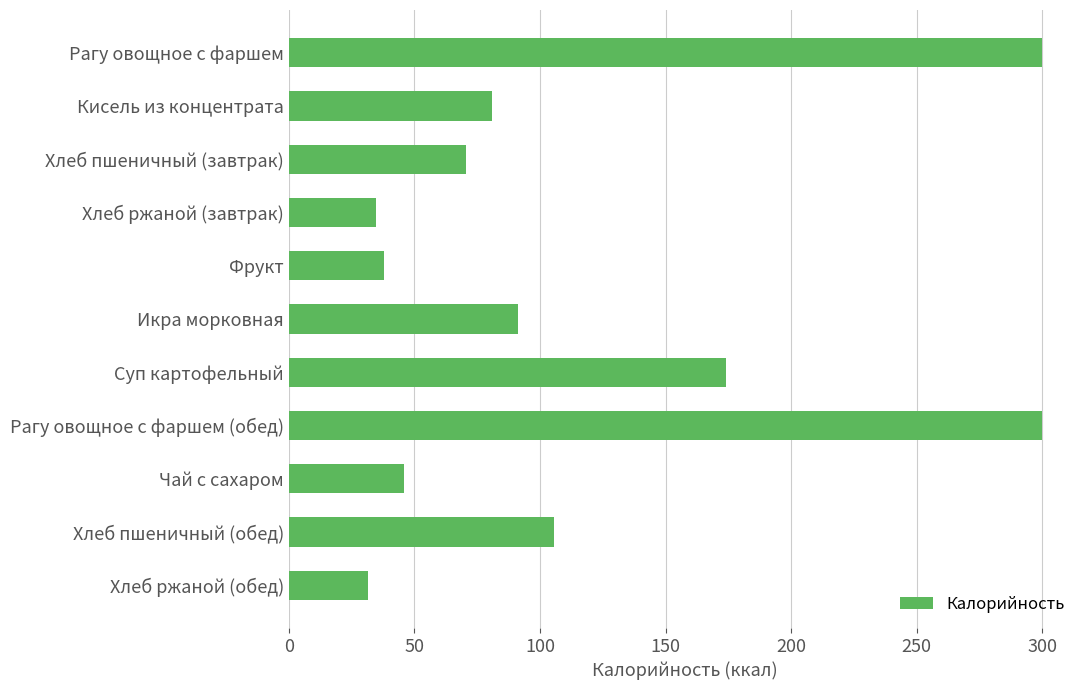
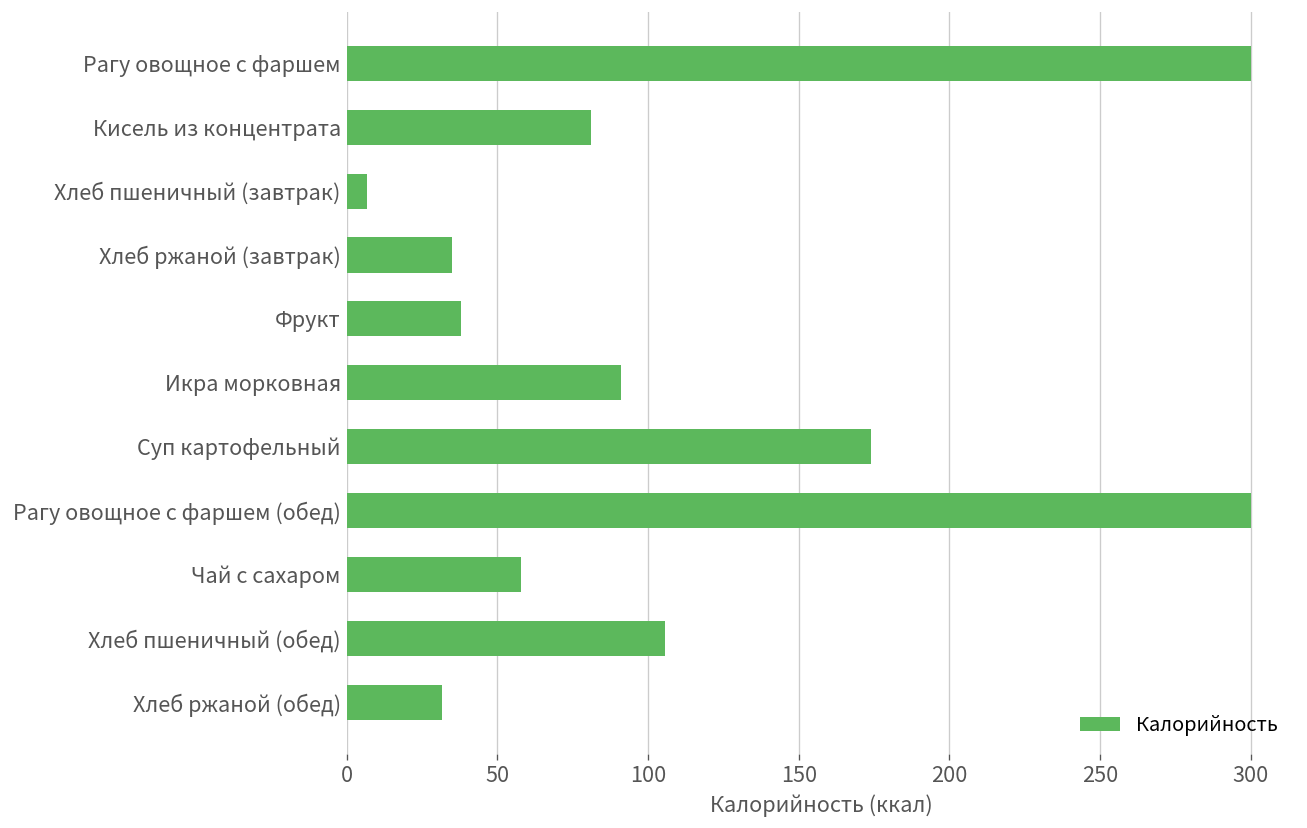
  {
    "Рагу овощное с фаршем": 300,
    "Кисель из концентрата": 81,
-   "Хлеб пшеничный (завтрак)": 71,
+   "Хлеб пшеничный (завтрак)": 7,
    "Хлеб ржаной (завтрак)": 35,
    "Фрукт": 38,
    "Икра морковная": 91,
    "Суп картофельный": 174,
    "Рагу овощное с фаршем (обед)": 300,
-   "Чай с сахаром": 46,
+   "Чай с сахаром": 58,
    "Хлеб пшеничный (обед)": 106,
    "Хлеб ржаной (обед)": 32
  }
